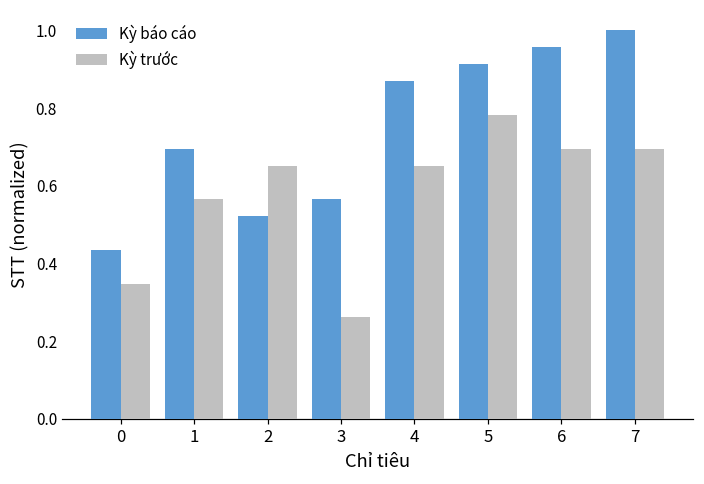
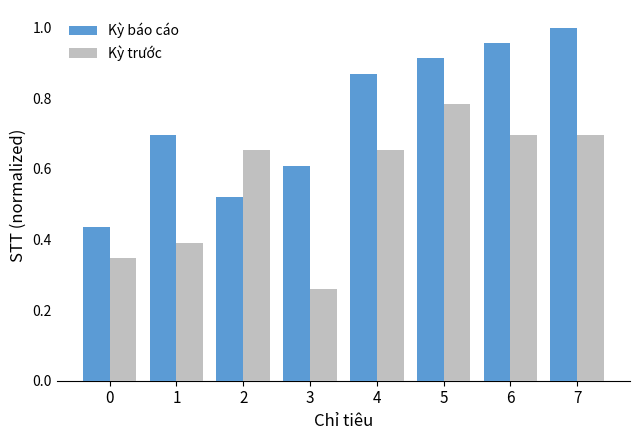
  {
    "Kỳ báo cáo": {
      "0": 0.43,
      "1": 0.70,
      "2": 0.52,
-     "3": 0.57,
+     "3": 0.61,
      "4": 0.87,
      "5": 0.91,
      "6": 0.96,
      "7": 1.00
    },
    "Kỳ trước": {
      "0": 0.35,
-     "1": 0.57,
+     "1": 0.39,
      "2": 0.65,
      "3": 0.26,
      "4": 0.65,
      "5": 0.78,
      "6": 0.70,
      "7": 0.70
    }
  }
